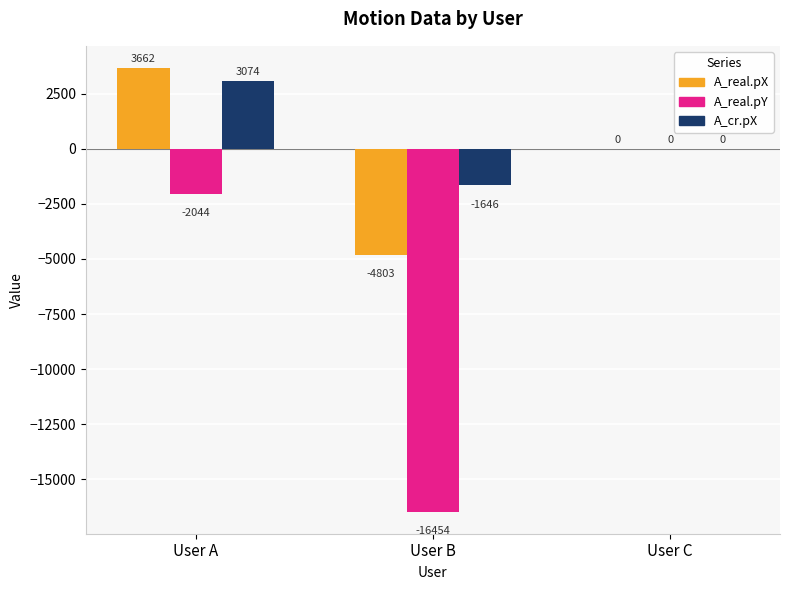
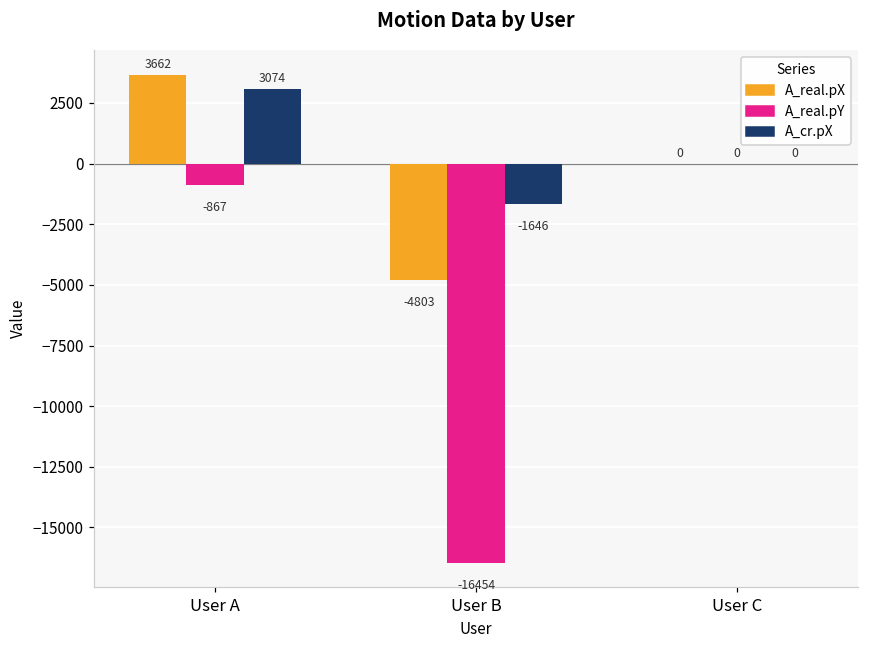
  {
    "A_real.pX": {
      "User A": 3662,
      "User B": -4803,
      "User C": 0
    },
    "A_real.pY": {
-     "User A": -2044,
+     "User A": -867,
      "User B": -16454,
      "User C": 0
    },
    "A_cr.pX": {
      "User A": 3074,
      "User B": -1646,
      "User C": 0
    }
  }
